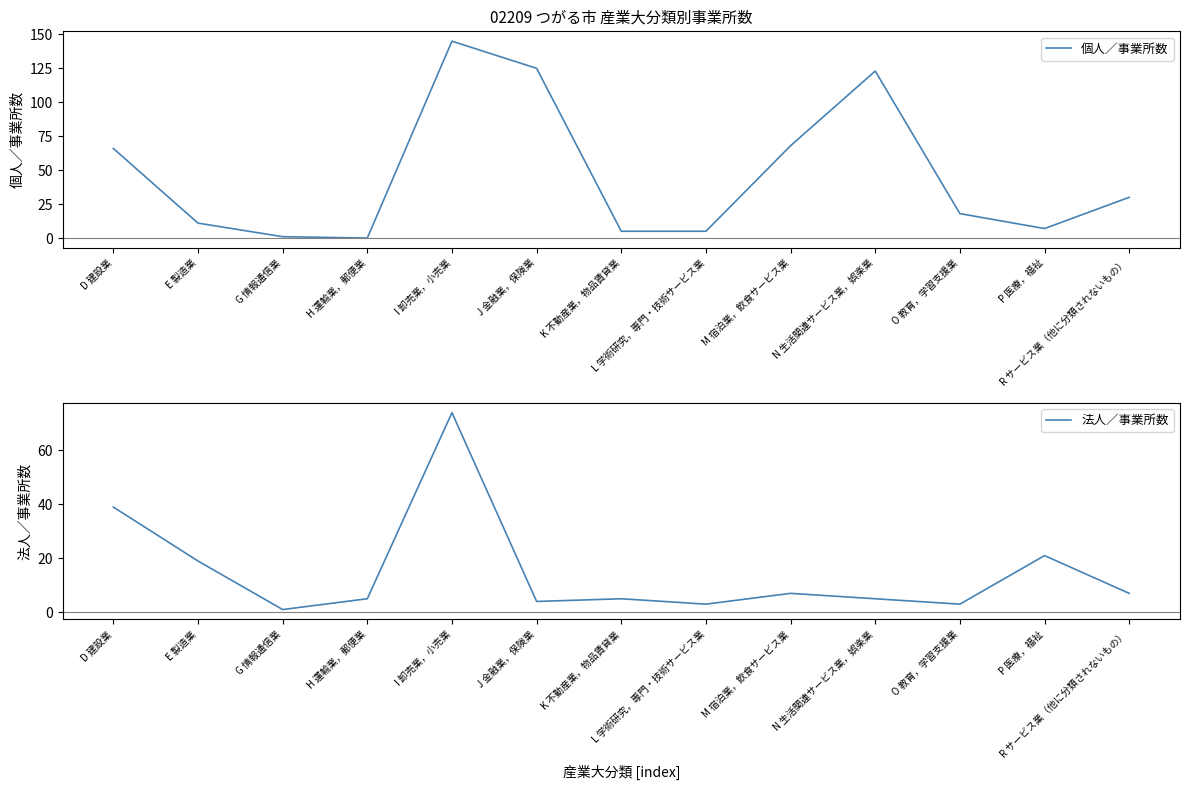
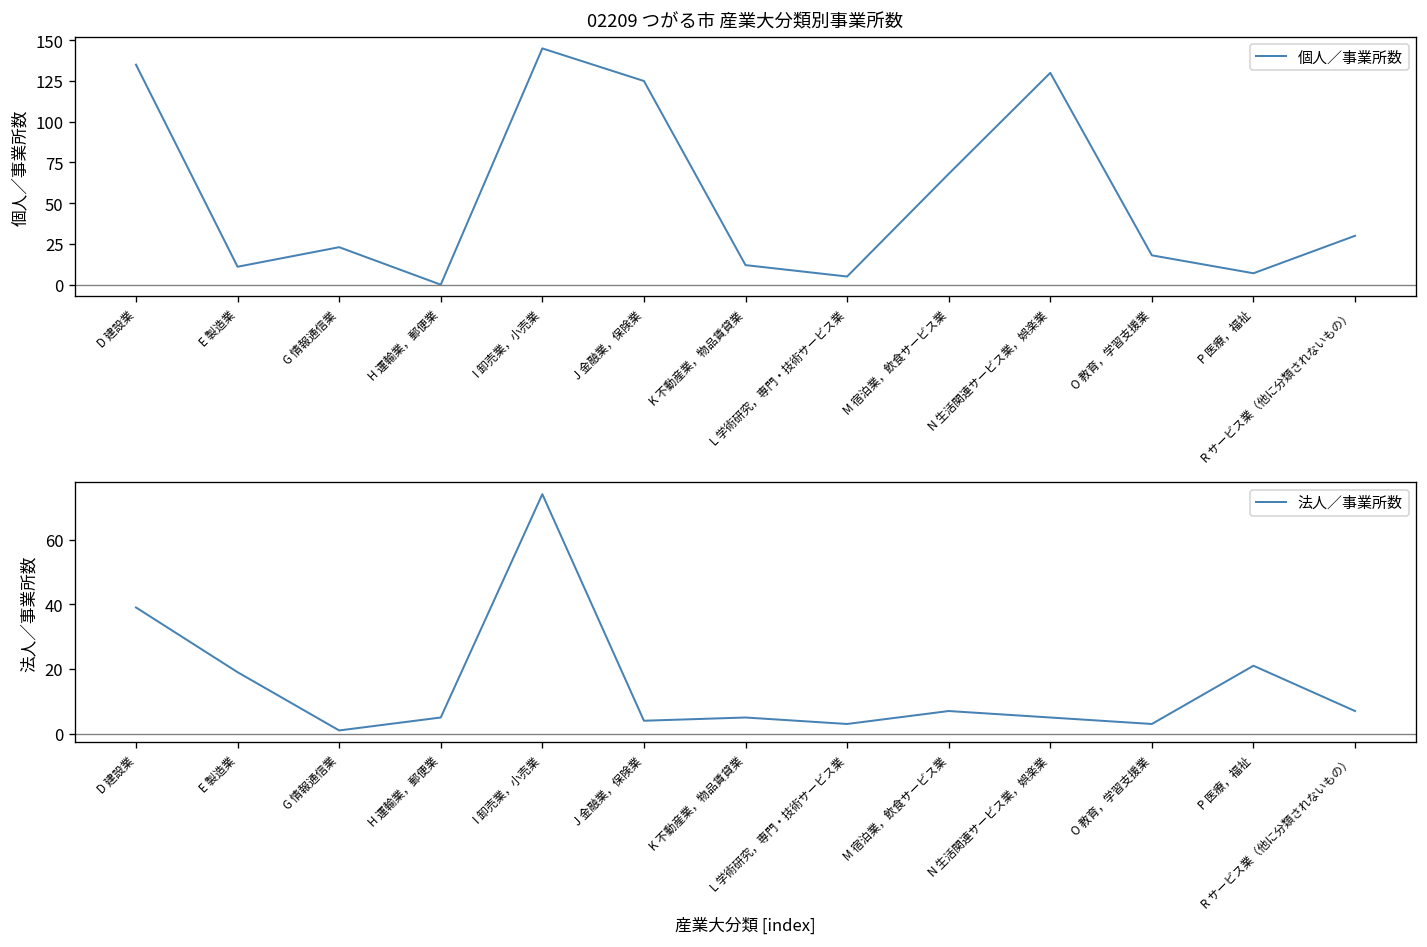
  {
    "02209 つがる市 産業大分類別事業所数": {
-     "D 建設業": 66,
+     "D 建設業": 135,
      "E 製造業": 11,
-     "G 情報通信業": 1,
+     "G 情報通信業": 23,
      "H 運輸業，郵便業": 0,
      "I 卸売業，小売業": 145,
      "J 金融業，保険業": 125,
-     "K 不動産業，物品賃貸業": 5,
+     "K 不動産業，物品賃貸業": 12,
      "L 学術研究，専門・技術サービス業": 5,
      "M 宿泊業，飲食サービス業": 68,
-     "N 生活関連サービス業，娯楽業": 123,
+     "N 生活関連サービス業，娯楽業": 130,
      "O 教育，学習支援業": 18,
      "P 医療，福祉": 7,
      "R サービス業（他に分類されないもの）": 30
    }
  }
